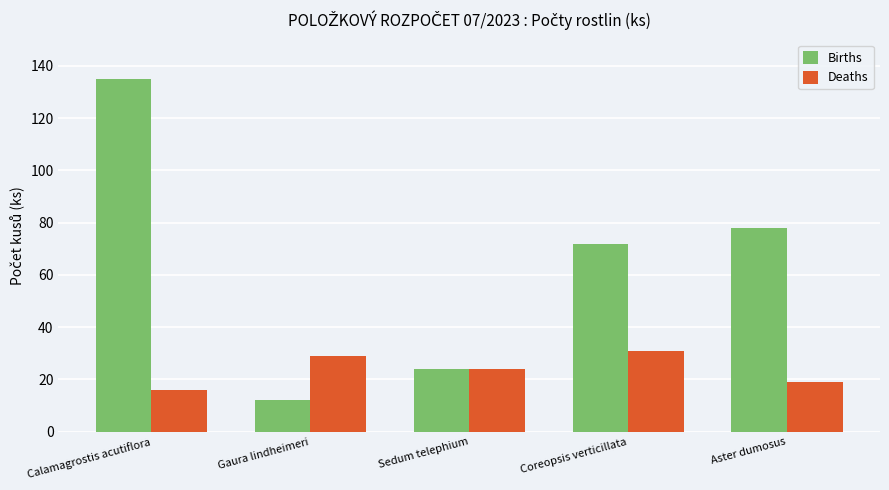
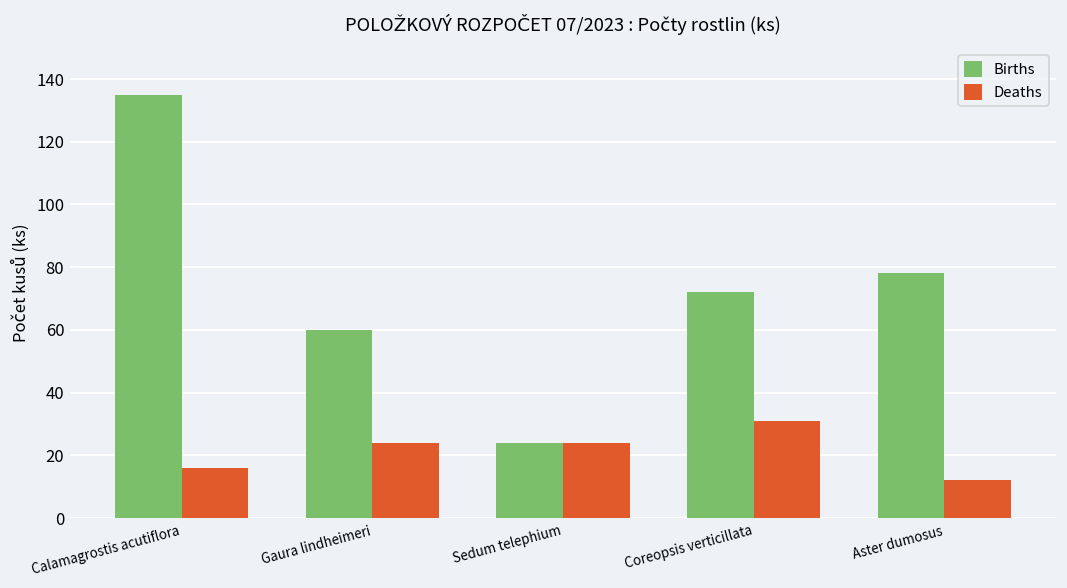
  {
    "Births": {
      "Calamagrostis acutiflora": 135,
-     "Gaura lindheimeri": 12,
+     "Gaura lindheimeri": 60,
      "Sedum telephium": 24,
      "Coreopsis verticillata": 72,
      "Aster dumosus": 78
    },
    "Deaths": {
      "Calamagrostis acutiflora": 16,
-     "Gaura lindheimeri": 29,
+     "Gaura lindheimeri": 24,
      "Sedum telephium": 24,
      "Coreopsis verticillata": 31,
-     "Aster dumosus": 19
+     "Aster dumosus": 12
    }
  }
